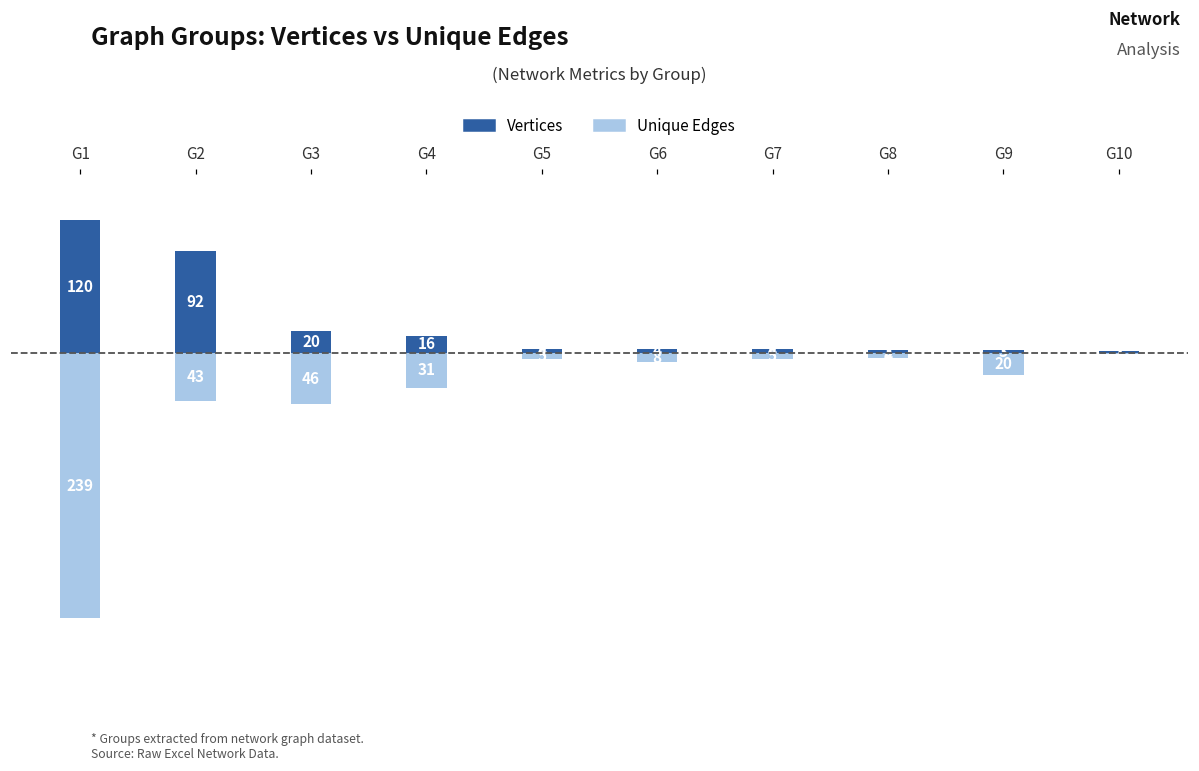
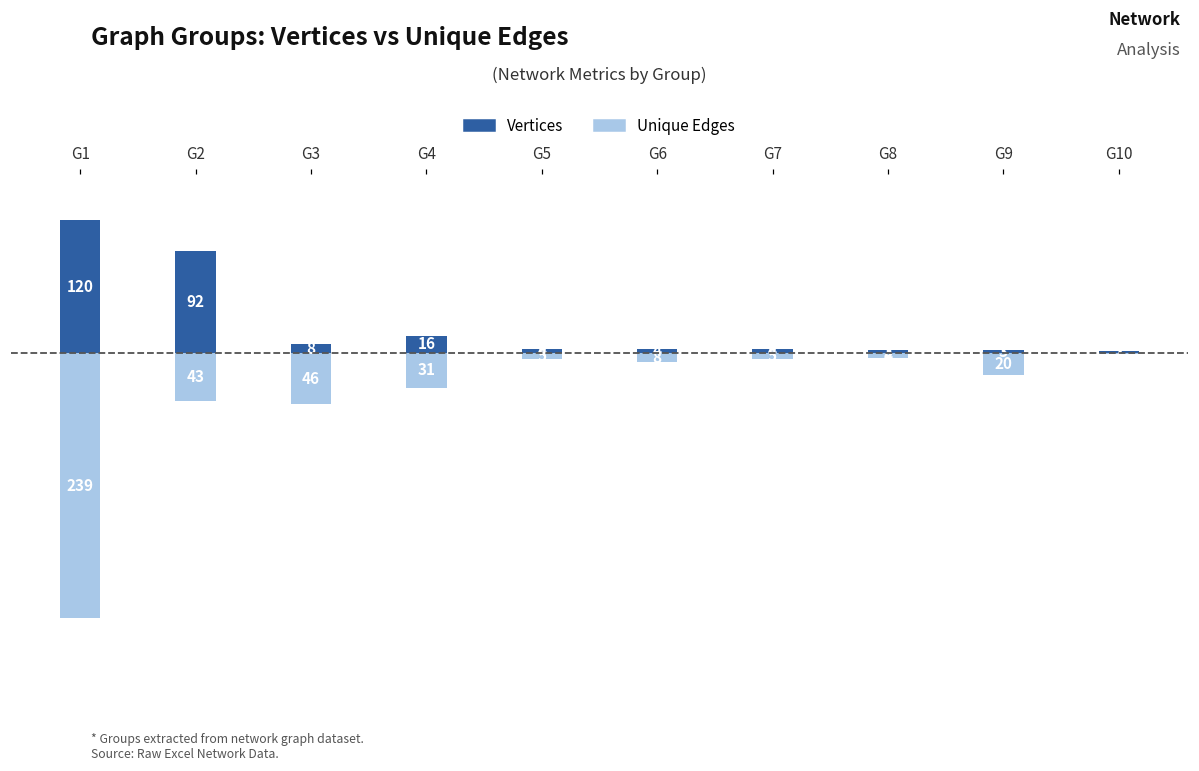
  {
    "Vertices": {
      "G1": 120,
      "G2": 92,
-     "G3": 20,
+     "G3": 8,
      "G4": 16
    }
  }
